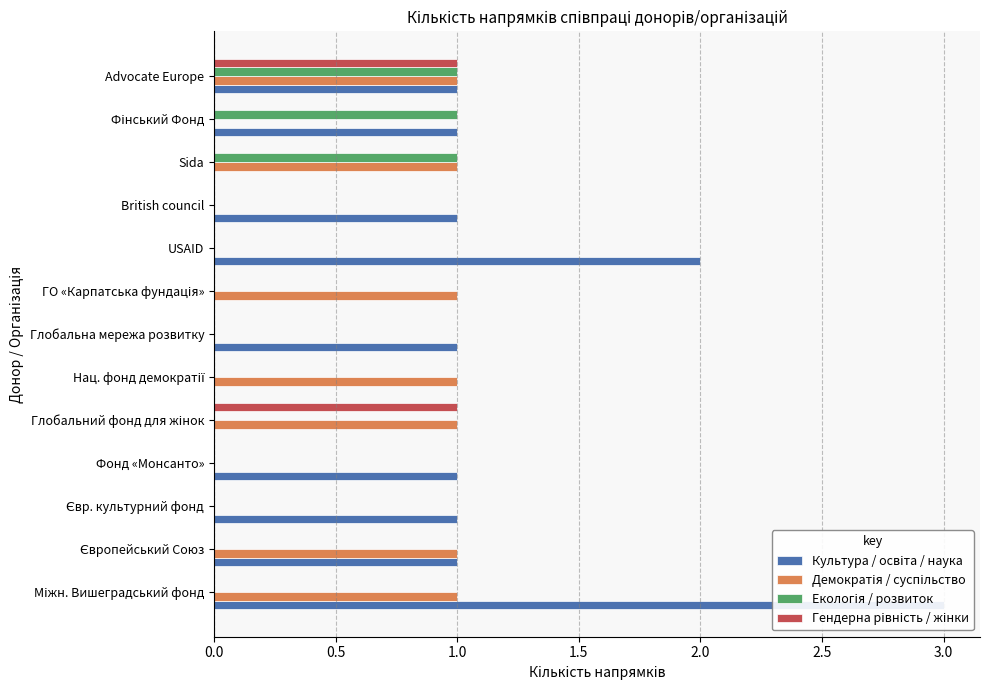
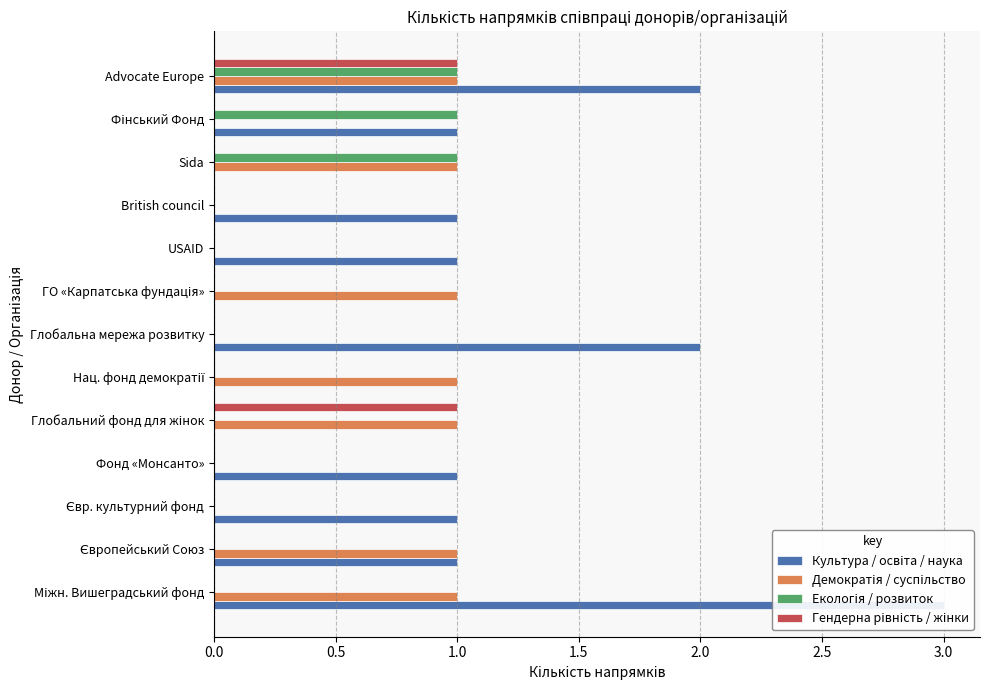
  {
    "Культура / освіта / наука": {
-     "Advocate Europe": 1,
+     "Advocate Europe": 2,
      "Фінський Фонд": 1,
      "Sida": 0,
      "British council": 1,
-     "USAID": 2,
+     "USAID": 1,
      "ГО «Карпатська фундація»": 0,
-     "Глобальна мережа розвитку": 1,
+     "Глобальна мережа розвитку": 2,
      "Нац. фонд демократії": 0,
      "Глобальний фонд для жінок": 0,
      "Фонд «Монсанто»": 1,
      "Євр. культурний фонд": 1,
      "Європейський Союз": 1
    },
    "Екологія / розвиток": {
      "Advocate Europe": 1,
      "Фінський Фонд": 1,
      "Sida": 1,
      "British council": 0,
      "USAID": 0,
      "ГО «Карпатська фундація»": 0,
      "Глобальна мережа розвитку": 0,
      "Нац. фонд демократії": 0,
      "Глобальний фонд для жінок": 0,
      "Фонд «Монсанто»": 0,
      "Євр. культурний фонд": 0,
      "Європейський Союз": 0,
      "Міжн. Вишеградський фонд": 0
    }
  }
